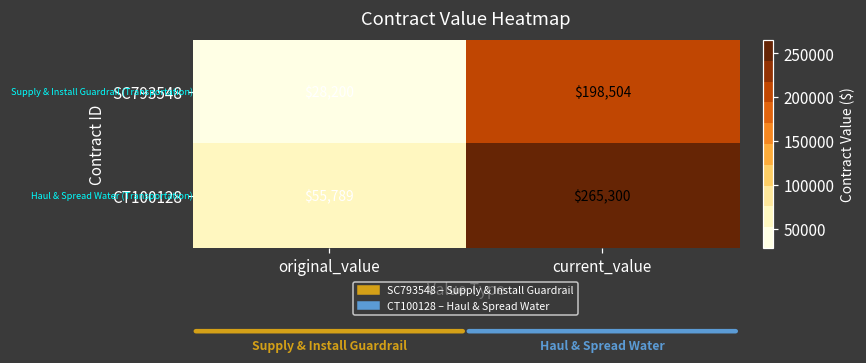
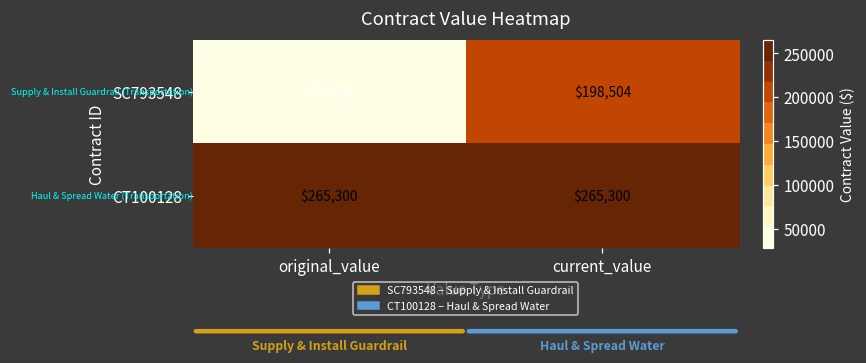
  {
    "SC793548": {
      "current_value": "$198,504"
    },
    "CT100128": {
-     "original_value": "$55,789",
+     "original_value": "$265,300",
      "current_value": "$265,300"
    }
  }
